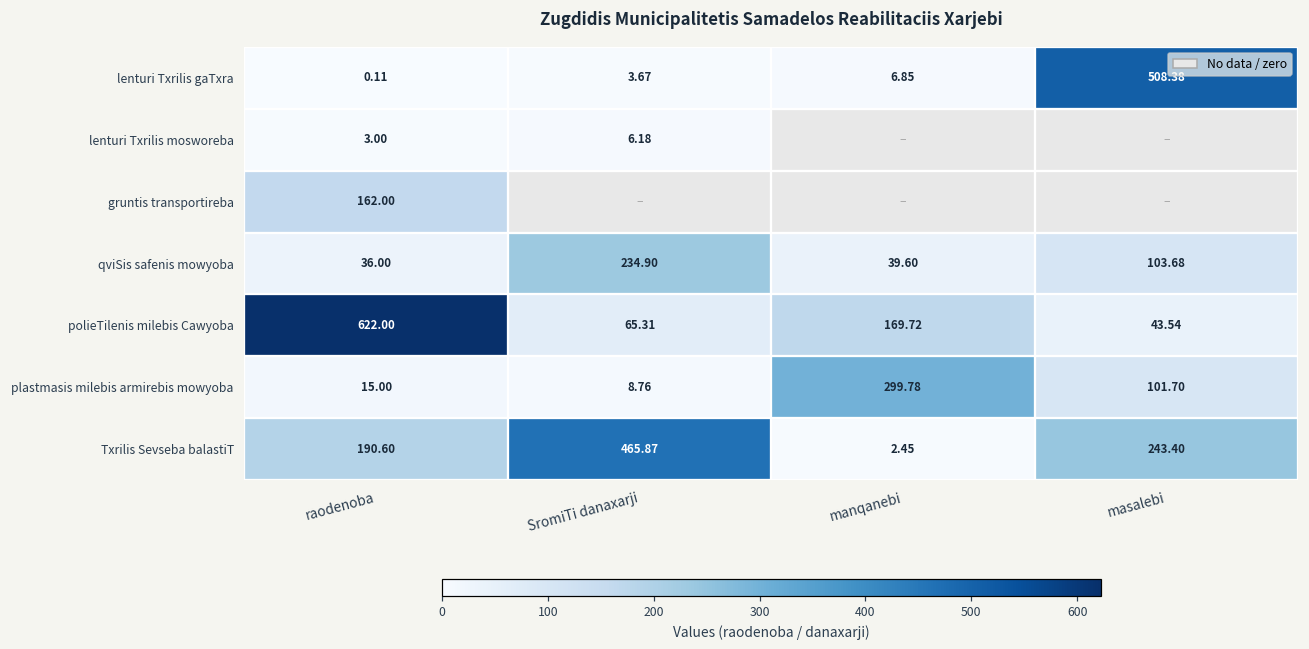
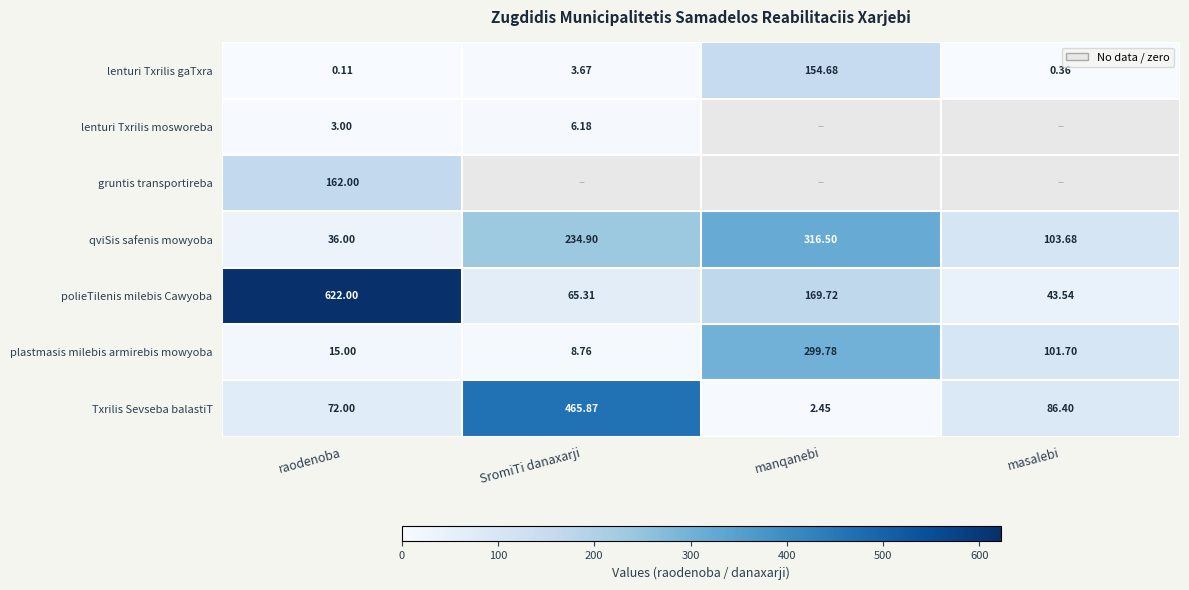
  {
    "lenturi Txrilis gaTxra": {
      "raodenoba": 0.11,
      "SromiTi danaxarji": 3.67,
-     "manqanebi": 6.85,
-     "masalebi": 508.38
+     "manqanebi": 154.68,
+     "masalebi": 0.36
    },
    "lenturi Txrilis mosworeba": {
      "raodenoba": 3.00,
      "SromiTi danaxarji": 6.18
    },
    "gruntis transportireba": {
      "raodenoba": 162.00
    },
    "qviSis safenis mowyoba": {
      "raodenoba": 36.00,
      "SromiTi danaxarji": 234.90,
-     "manqanebi": 39.60,
+     "manqanebi": 316.50,
      "masalebi": 103.68
    },
    "polieTilenis milebis Cawyoba": {
      "raodenoba": 622.00,
      "SromiTi danaxarji": 65.31,
      "manqanebi": 169.72,
      "masalebi": 43.54
    },
    "plastmasis milebis armirebis mowyoba": {
      "raodenoba": 15.00,
      "SromiTi danaxarji": 8.76,
      "manqanebi": 299.78,
      "masalebi": 101.70
    },
    "Txrilis Sevseba balastiT": {
-     "raodenoba": 190.60,
+     "raodenoba": 72.00,
      "SromiTi danaxarji": 465.87,
      "manqanebi": 2.45,
-     "masalebi": 243.40
+     "masalebi": 86.40
    }
  }
